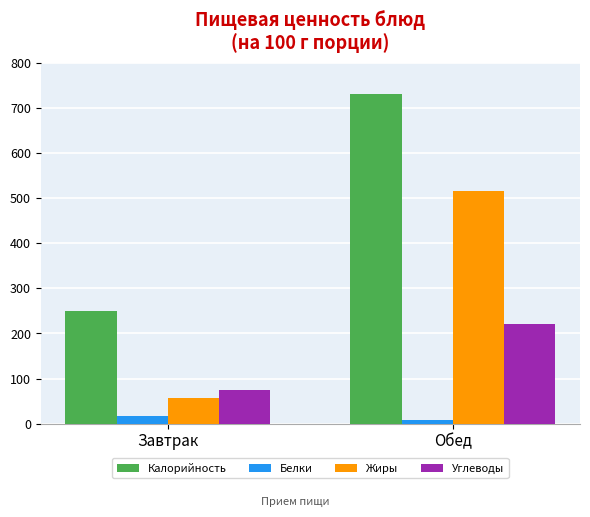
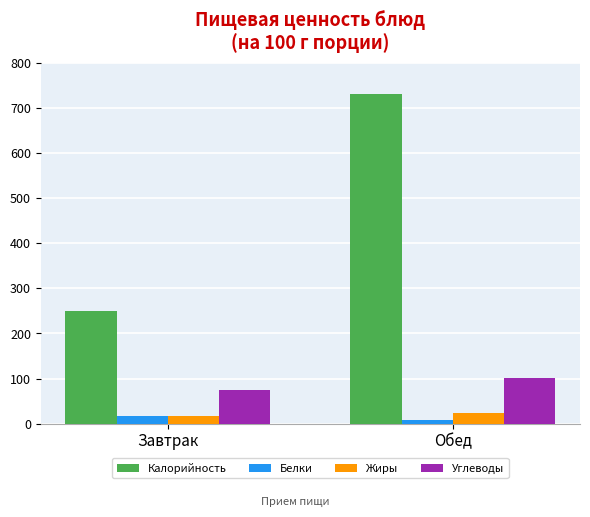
  {
    "Калорийность": {
      "Завтрак": 250,
      "Обед": 730
    },
    "Белки": {
      "Завтрак": 20,
      "Обед": 10
    },
    "Жиры": {
-     "Завтрак": 60,
-     "Обед": 520
+     "Завтрак": 20,
+     "Обед": 20
    },
    "Углеводы": {
      "Завтрак": 70,
-     "Обед": 220
+     "Обед": 100
    }
  }
